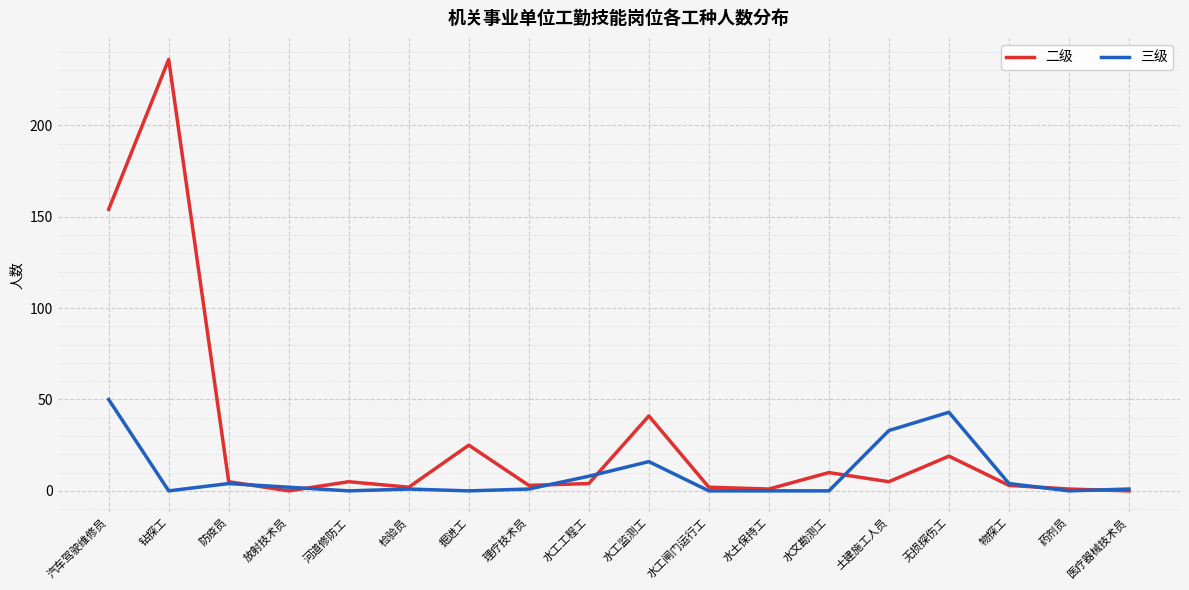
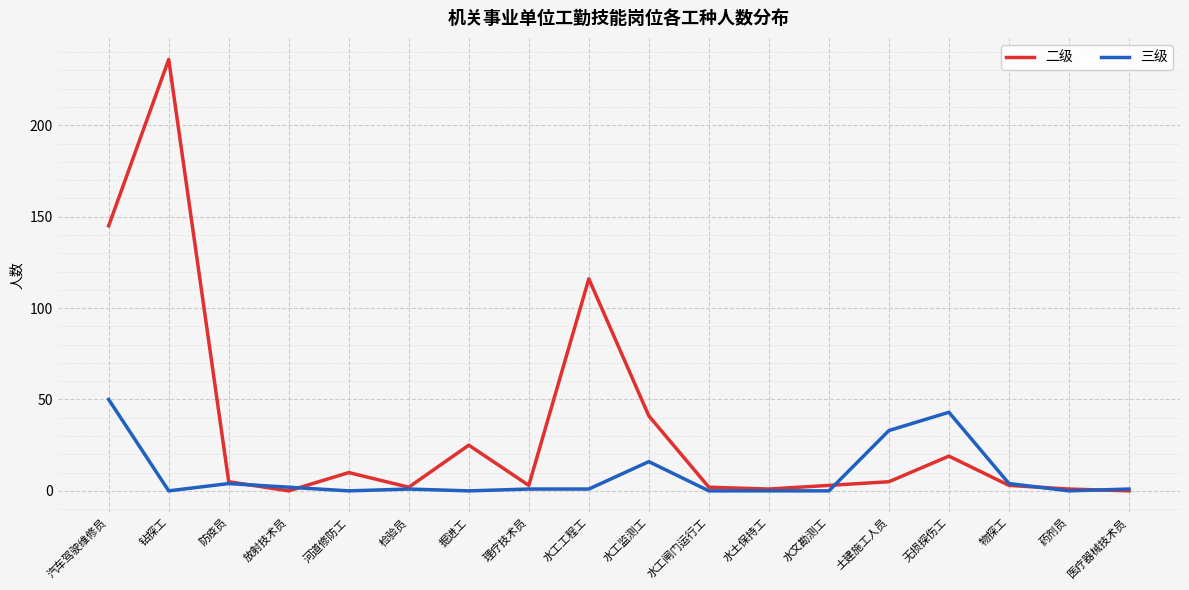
  {
    "二级": {
-     "汽车驾驶维修员": 154,
+     "汽车驾驶维修员": 145,
      "钻探工": 236,
      "放射技术员": 0,
-     "河道修防工": 5,
+     "河道修防工": 10,
      "掘进工": 25,
      "理疗技术员": 3,
-     "水工工程工": 4,
+     "水工工程工": 116,
      "水工监测工": 41,
      "水工闸门运行工": 2,
-     "水文勘测工": 10,
+     "水文勘测工": 3,
      "土建施工人员": 5,
      "无损探伤工": 19
    },
    "三级": {
      "汽车驾驶维修员": 50,
      "钻探工": 0,
      "放射技术员": 2,
      "河道修防工": 0,
      "掘进工": 0,
      "理疗技术员": 1,
-     "水工工程工": 8,
+     "水工工程工": 1,
      "水工监测工": 16,
      "水工闸门运行工": 0,
      "水文勘测工": 0,
      "土建施工人员": 33,
      "无损探伤工": 43
    }
  }
